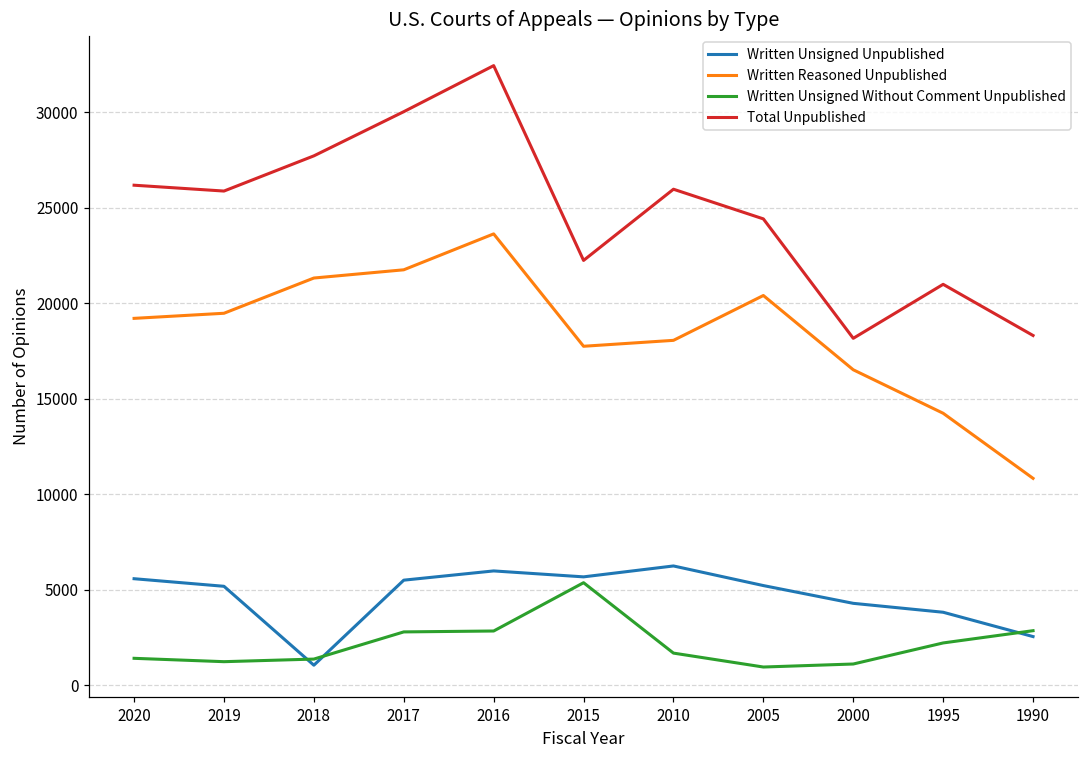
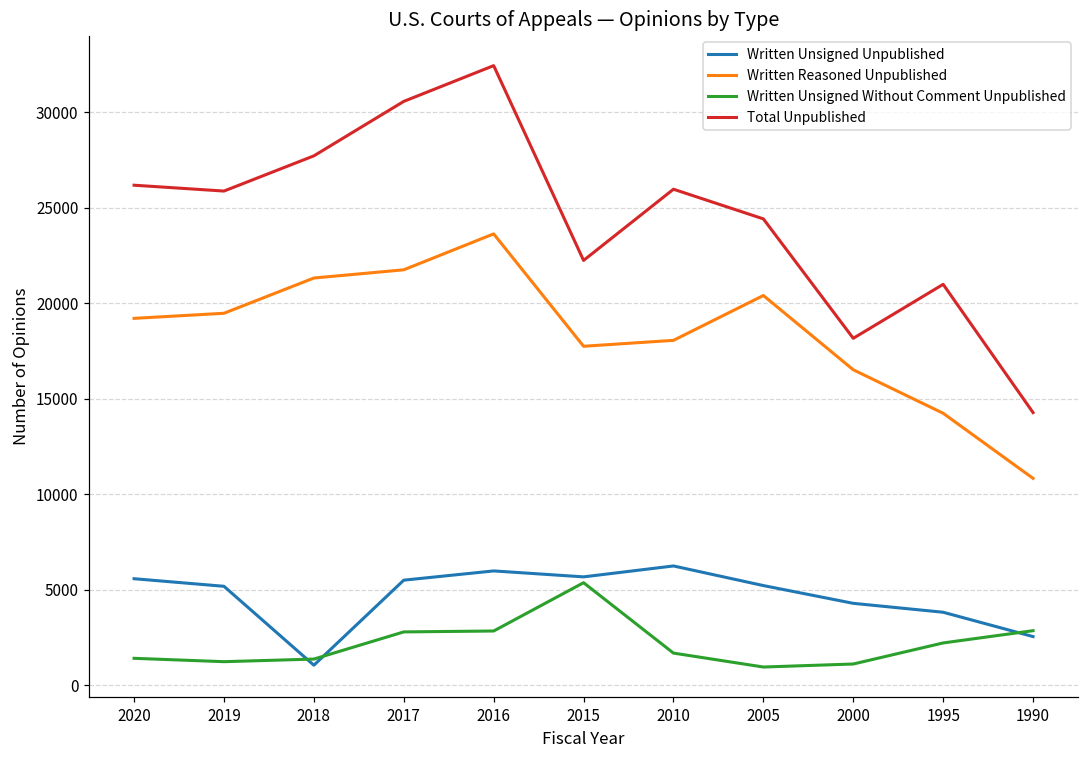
  {
    "Written Unsigned Unpublished": {
      "2020": 5600,
      "2019": 5200,
      "2018": 1000,
      "2017": 5500,
      "2016": 6000,
      "2015": 5700,
      "2010": 6200,
      "2005": 5200,
      "2000": 4300,
      "1995": 3800,
      "1990": 2500
    },
    "Written Reasoned Unpublished": {
      "2020": 19200,
      "2019": 19500,
      "2018": 21300,
      "2017": 21700,
      "2016": 23600,
      "2015": 17700,
      "2010": 18100,
      "2005": 20400,
      "2000": 16500,
      "1995": 14200,
      "1990": 10800
    },
    "Written Unsigned Without Comment Unpublished": {
      "2020": 1400,
      "2019": 1200,
      "2018": 1400,
      "2017": 2800,
      "2016": 2800,
      "2015": 5400,
      "2010": 1700,
      "2005": 900,
      "2000": 1100,
      "1995": 2200,
      "1990": 2800
    },
    "Total Unpublished": {
      "2020": 26200,
      "2019": 25900,
      "2018": 27700,
-     "2017": 30000,
+     "2017": 30600,
      "2016": 32400,
      "2015": 22200,
      "2010": 26000,
      "2005": 24400,
      "2000": 18200,
      "1995": 21000,
-     "1990": 18300
+     "1990": 14300
    }
  }
